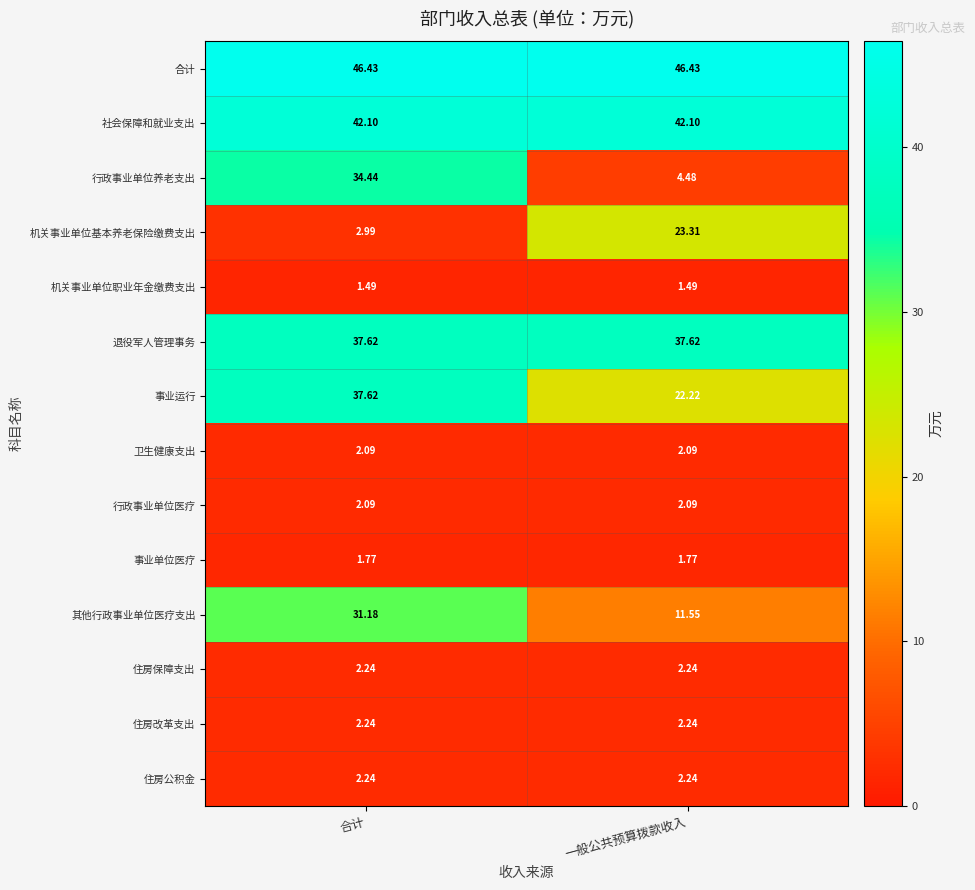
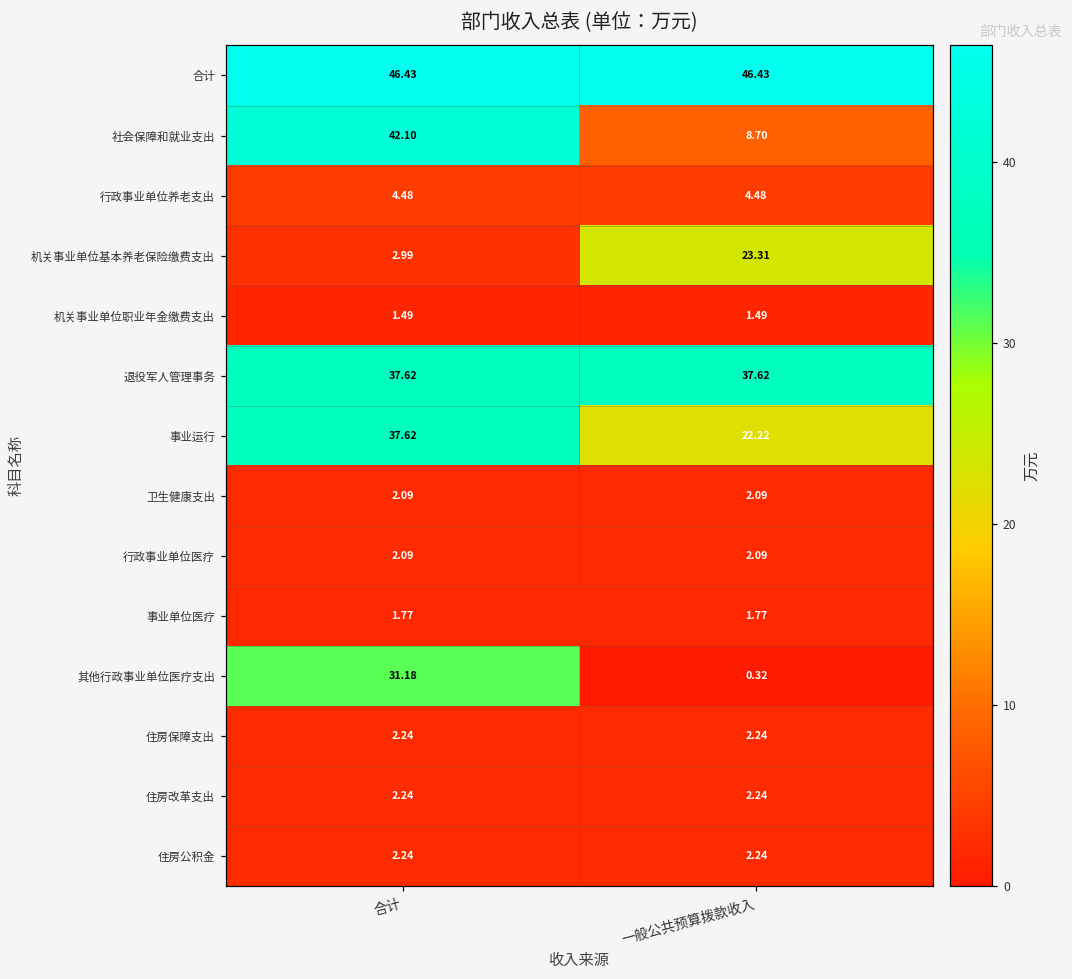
  {
    "合计": {
      "合计": 46.43,
      "一般公共预算拨款收入": 46.43
    },
    "社会保障和就业支出": {
      "合计": 42.10,
-     "一般公共预算拨款收入": 42.10
+     "一般公共预算拨款收入": 8.70
    },
    "行政事业单位养老支出": {
-     "合计": 34.44,
+     "合计": 4.48,
      "一般公共预算拨款收入": 4.48
    },
    "机关事业单位基本养老保险缴费支出": {
      "合计": 2.99,
      "一般公共预算拨款收入": 23.31
    },
    "机关事业单位职业年金缴费支出": {
      "合计": 1.49,
      "一般公共预算拨款收入": 1.49
    },
    "退役军人管理事务": {
      "合计": 37.62,
      "一般公共预算拨款收入": 37.62
    },
    "事业运行": {
      "合计": 37.62,
      "一般公共预算拨款收入": 22.22
    },
    "卫生健康支出": {
      "合计": 2.09,
      "一般公共预算拨款收入": 2.09
    },
    "行政事业单位医疗": {
      "合计": 2.09,
      "一般公共预算拨款收入": 2.09
    },
    "事业单位医疗": {
      "合计": 1.77,
      "一般公共预算拨款收入": 1.77
    },
    "其他行政事业单位医疗支出": {
      "合计": 31.18,
-     "一般公共预算拨款收入": 11.55
+     "一般公共预算拨款收入": 0.32
    },
    "住房保障支出": {
      "合计": 2.24,
      "一般公共预算拨款收入": 2.24
    },
    "住房改革支出": {
      "合计": 2.24,
      "一般公共预算拨款收入": 2.24
    },
    "住房公积金": {
      "合计": 2.24,
      "一般公共预算拨款收入": 2.24
    }
  }
